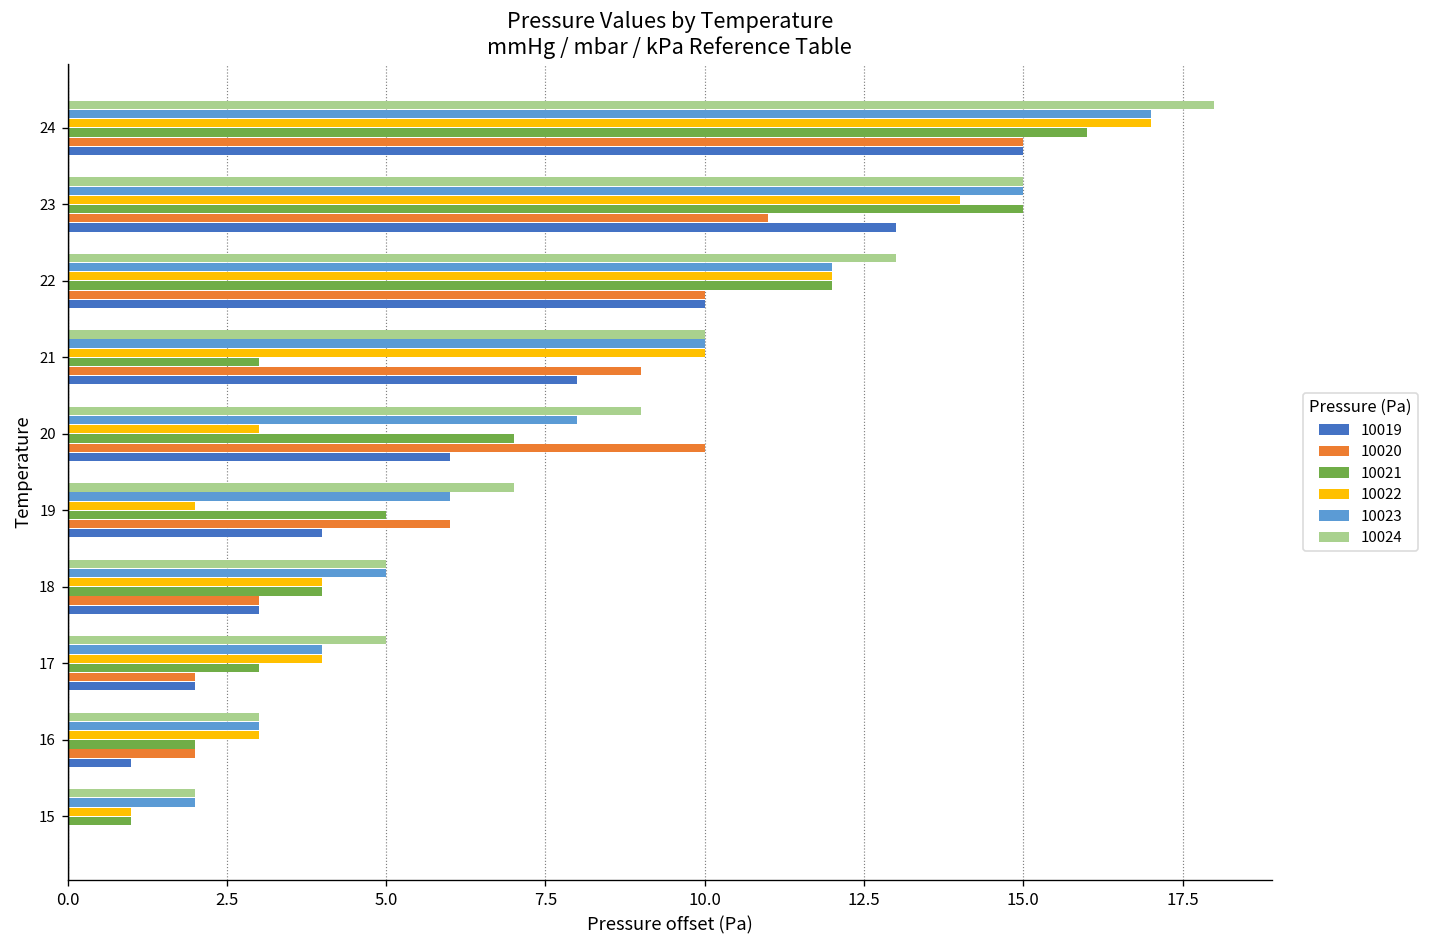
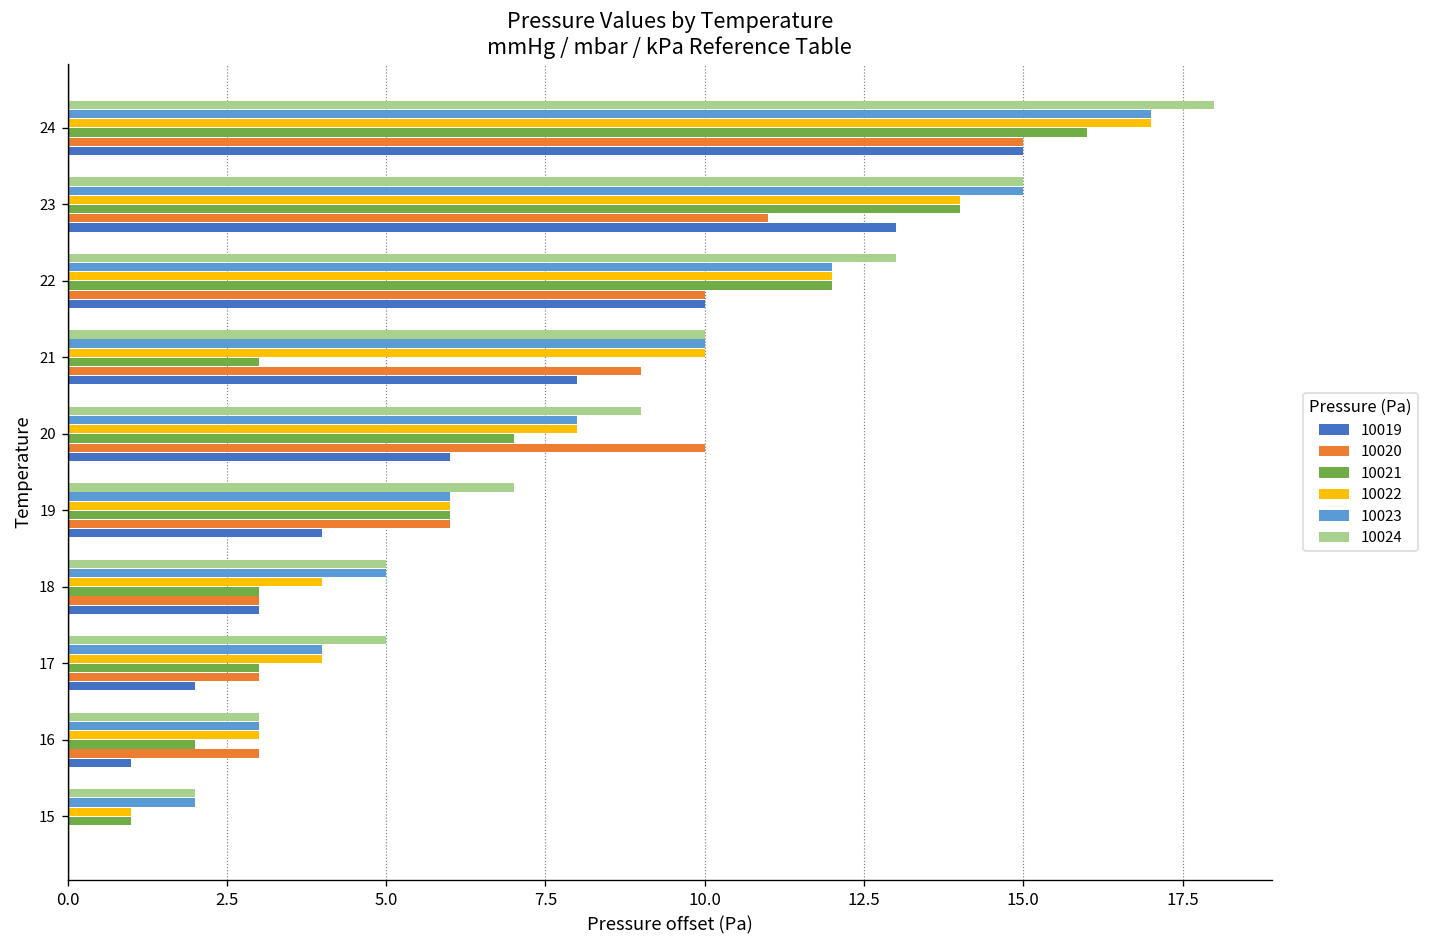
  {
    "10020": {
      "24": 15.0,
      "23": 11.0,
      "22": 10.0,
      "21": 9.0,
      "20": 10.0,
      "19": 6.0,
      "18": 3.0,
-     "17": 2.0,
-     "16": 2.0,
+     "17": 3.0,
+     "16": 3.0,
      "15": 0.0
    },
    "10021": {
      "24": 16.0,
-     "23": 15.0,
+     "23": 14.0,
      "22": 12.0,
      "21": 3.0,
      "20": 7.0,
-     "19": 5.0,
-     "18": 4.0,
+     "19": 6.0,
+     "18": 3.0,
      "17": 3.0,
      "16": 2.0,
      "15": 1.0
    },
    "10022": {
      "24": 17.0,
      "23": 14.0,
      "22": 12.0,
      "21": 10.0,
-     "20": 3.0,
-     "19": 2.0,
+     "20": 8.0,
+     "19": 6.0,
      "18": 4.0,
      "17": 4.0,
      "16": 3.0,
      "15": 1.0
    },
    "10024": {
      "24": 18.0,
      "23": 15.0,
      "22": 13.0,
      "21": 10.0,
      "20": 9.0,
      "19": 7.0,
      "18": 5.0,
      "17": 5.0,
      "16": 3.0,
      "15": 2.0
    }
  }
